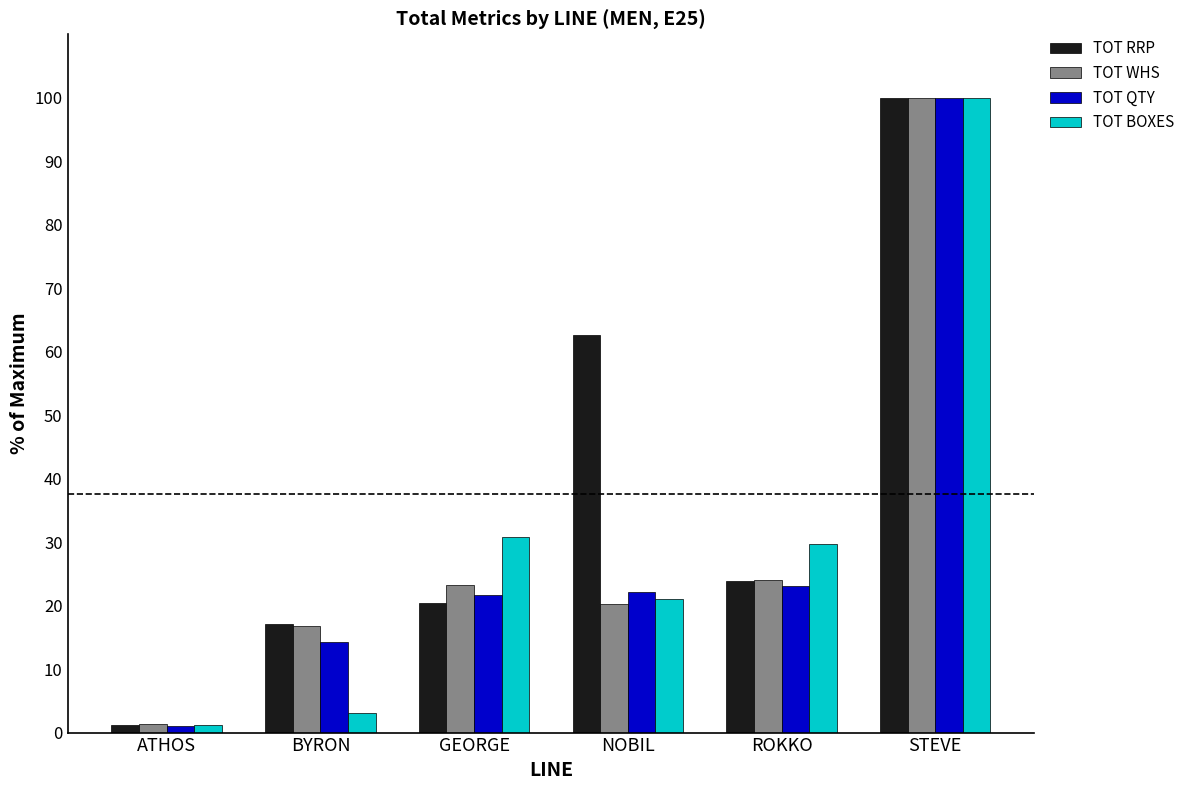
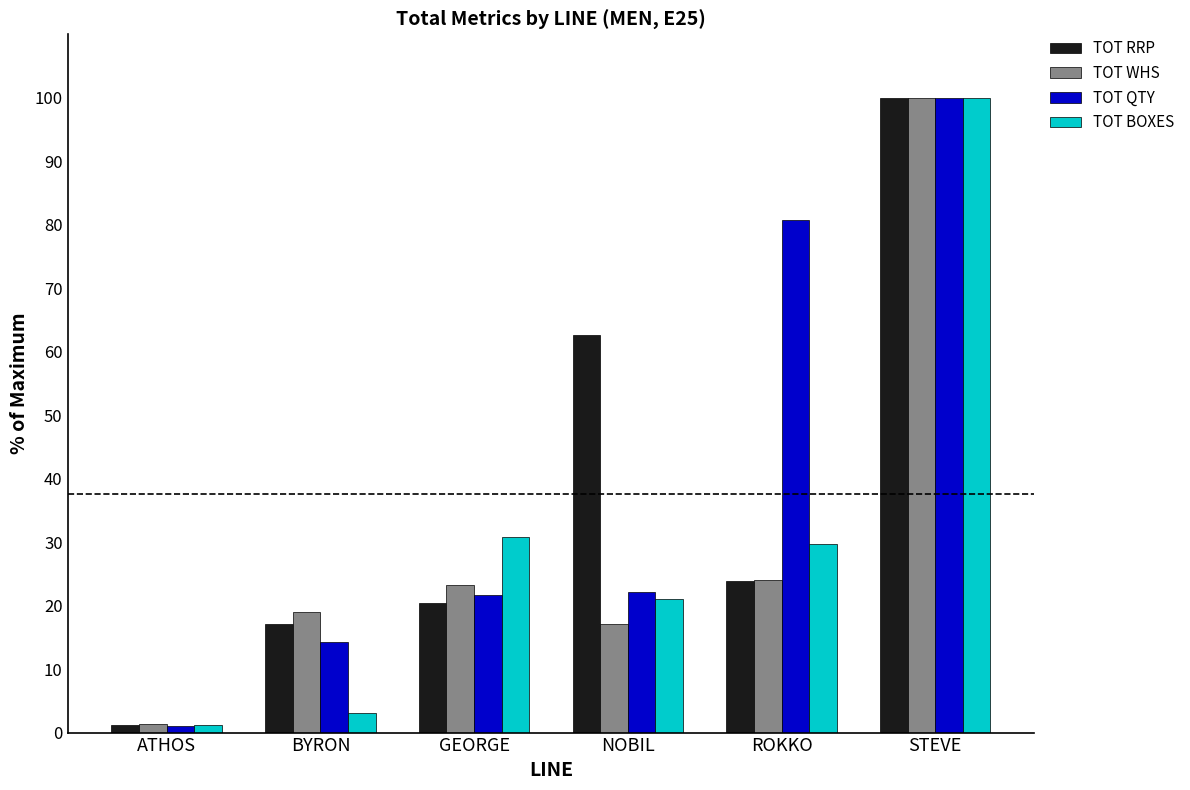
  {
    "TOT RRP": {
      "ATHOS": 1,
      "BYRON": 17,
      "GEORGE": 20,
      "NOBIL": 63,
      "ROKKO": 24,
      "STEVE": 100
    },
    "TOT WHS": {
      "ATHOS": 1,
-     "BYRON": 17,
+     "BYRON": 19,
      "GEORGE": 23,
-     "NOBIL": 20,
+     "NOBIL": 17,
      "ROKKO": 24,
      "STEVE": 100
    },
    "TOT QTY": {
      "ATHOS": 1,
      "BYRON": 14,
      "GEORGE": 22,
      "NOBIL": 22,
-     "ROKKO": 23,
+     "ROKKO": 81,
      "STEVE": 100
    },
    "TOT BOXES": {
      "ATHOS": 1,
      "BYRON": 3,
      "GEORGE": 31,
      "NOBIL": 21,
      "ROKKO": 30,
      "STEVE": 100
    }
  }
